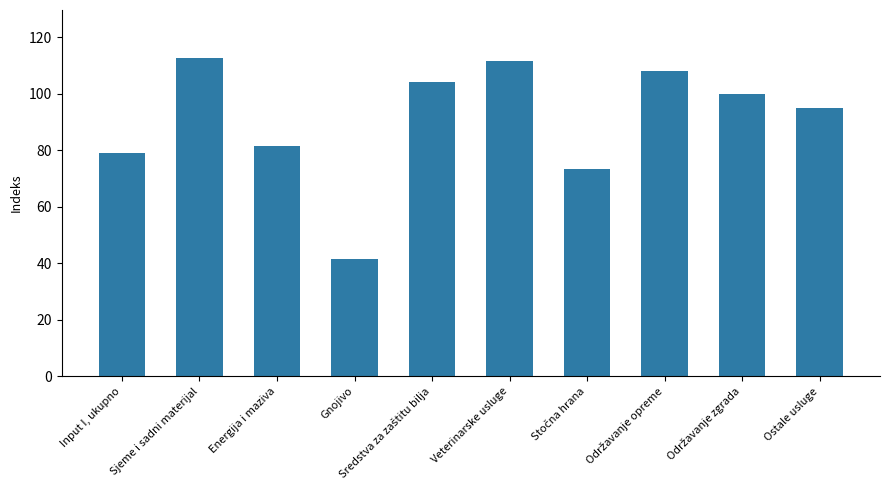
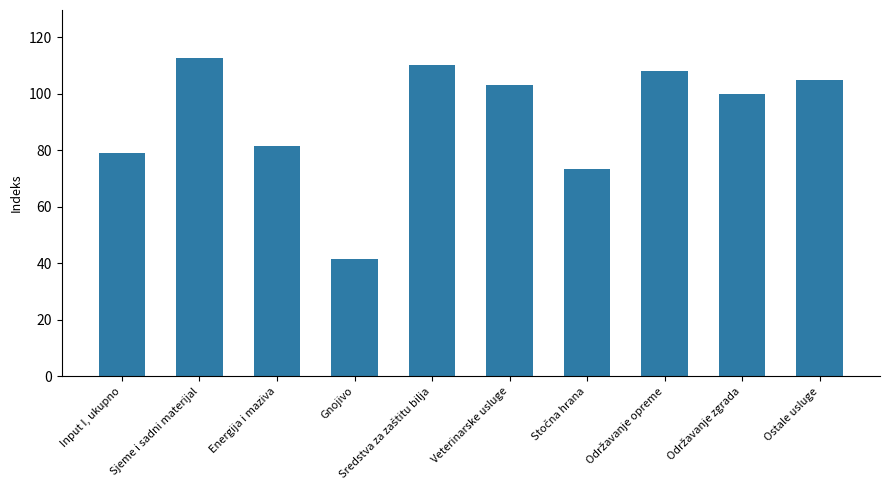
  {
    "Input I, ukupno": 79,
    "Sjeme i sadni materijal": 113,
    "Energija i maziva": 82,
    "Gnojivo": 42,
-   "Sredstva za zaštitu bilja": 104,
-   "Veterinarske usluge": 112,
+   "Sredstva za zaštitu bilja": 110,
+   "Veterinarske usluge": 103,
    "Stočna hrana": 73,
    "Održavanje opreme": 108,
    "Održavanje zgrada": 100,
-   "Ostale usluge": 95
+   "Ostale usluge": 105
  }
